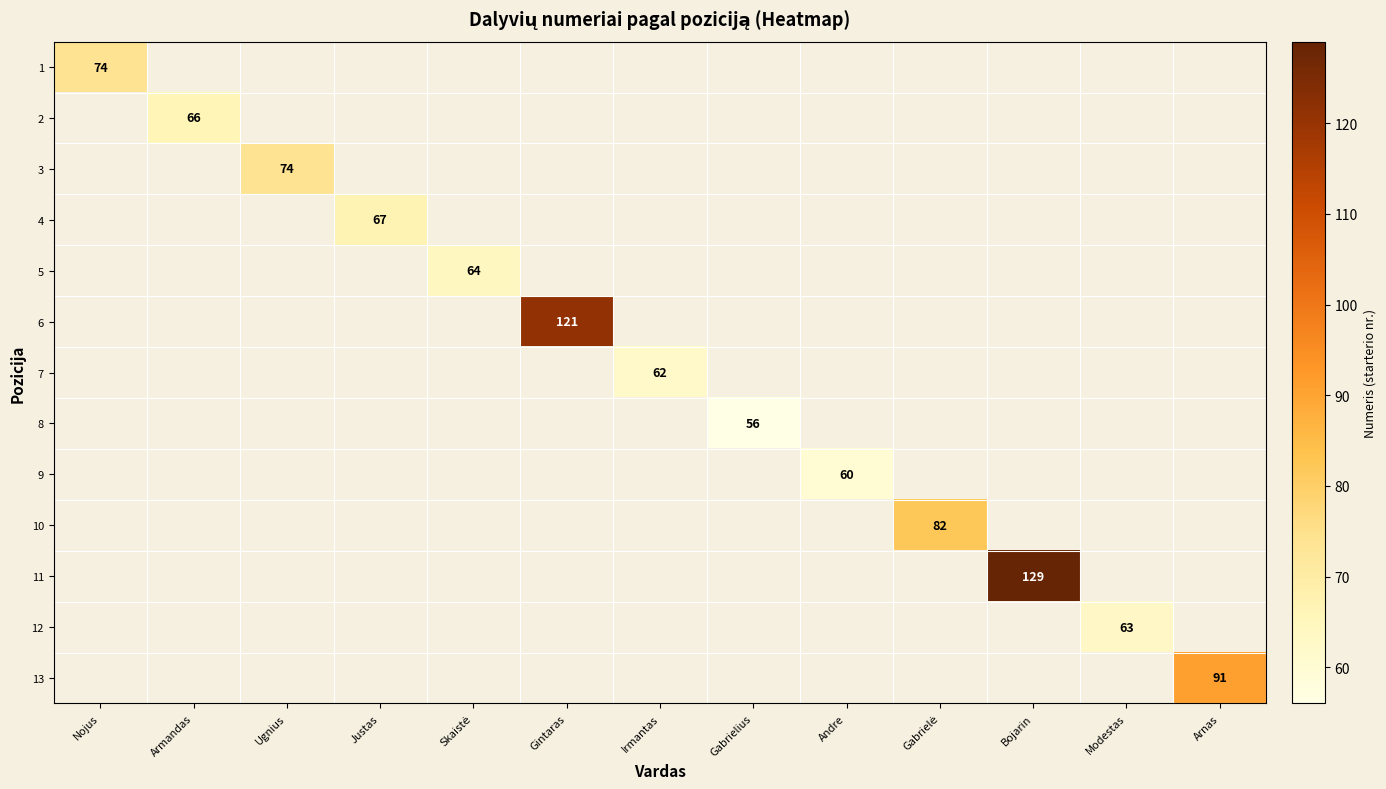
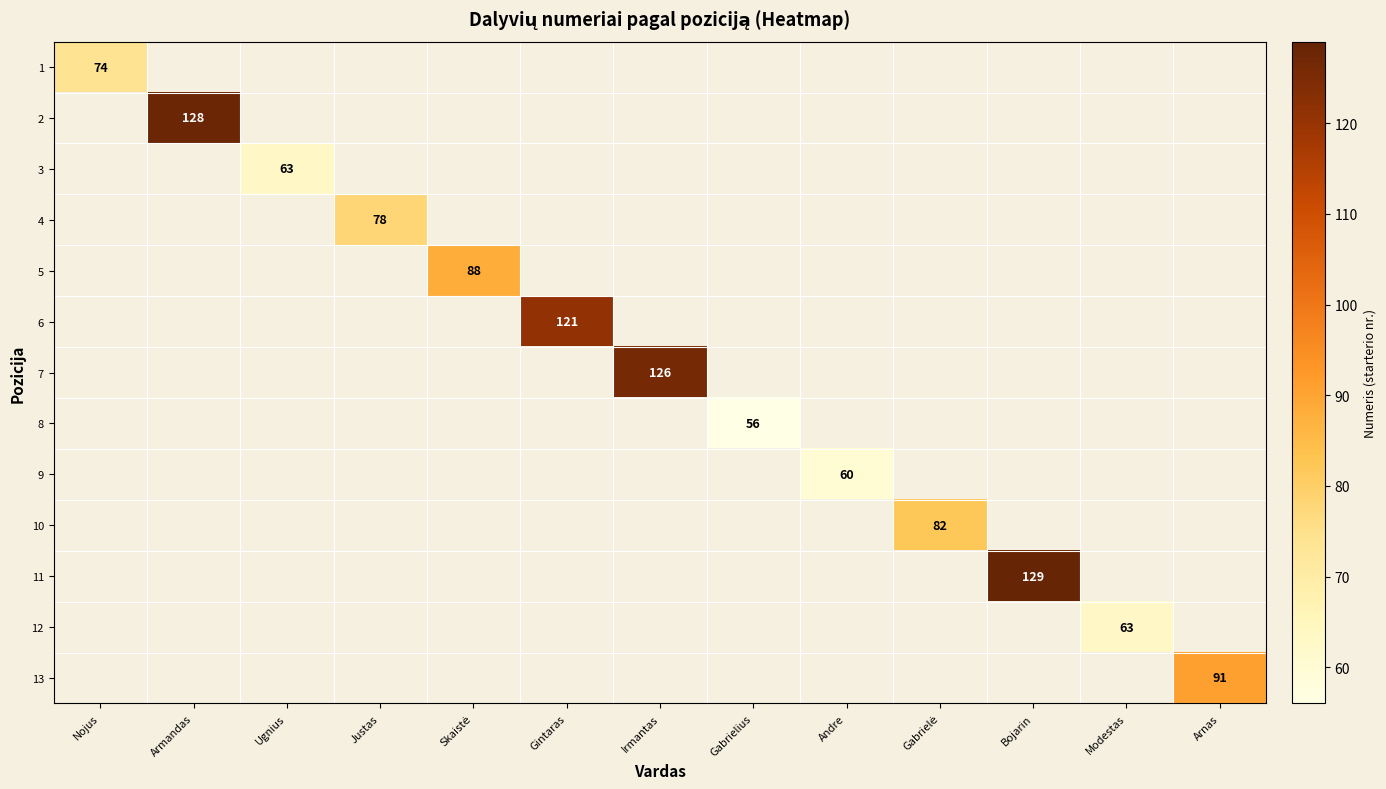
  {
    "1": {
      "Nojus": 74
    },
    "2": {
-     "Armandas": 66
+     "Armandas": 128
    },
    "3": {
-     "Ugnius": 74
+     "Ugnius": 63
    },
    "4": {
-     "Justas": 67
+     "Justas": 78
    },
    "5": {
-     "Skaistė": 64
+     "Skaistė": 88
    },
    "6": {
      "Gintaras": 121
    },
    "7": {
-     "Irmantas": 62
+     "Irmantas": 126
    },
    "8": {
      "Gabrielius": 56
    },
    "9": {
      "Andre": 60
    },
    "10": {
      "Gabrielė": 82
    },
    "11": {
      "Bojarin": 129
    },
    "12": {
      "Modestas": 63
    },
    "13": {
      "Arnas": 91
    }
  }
